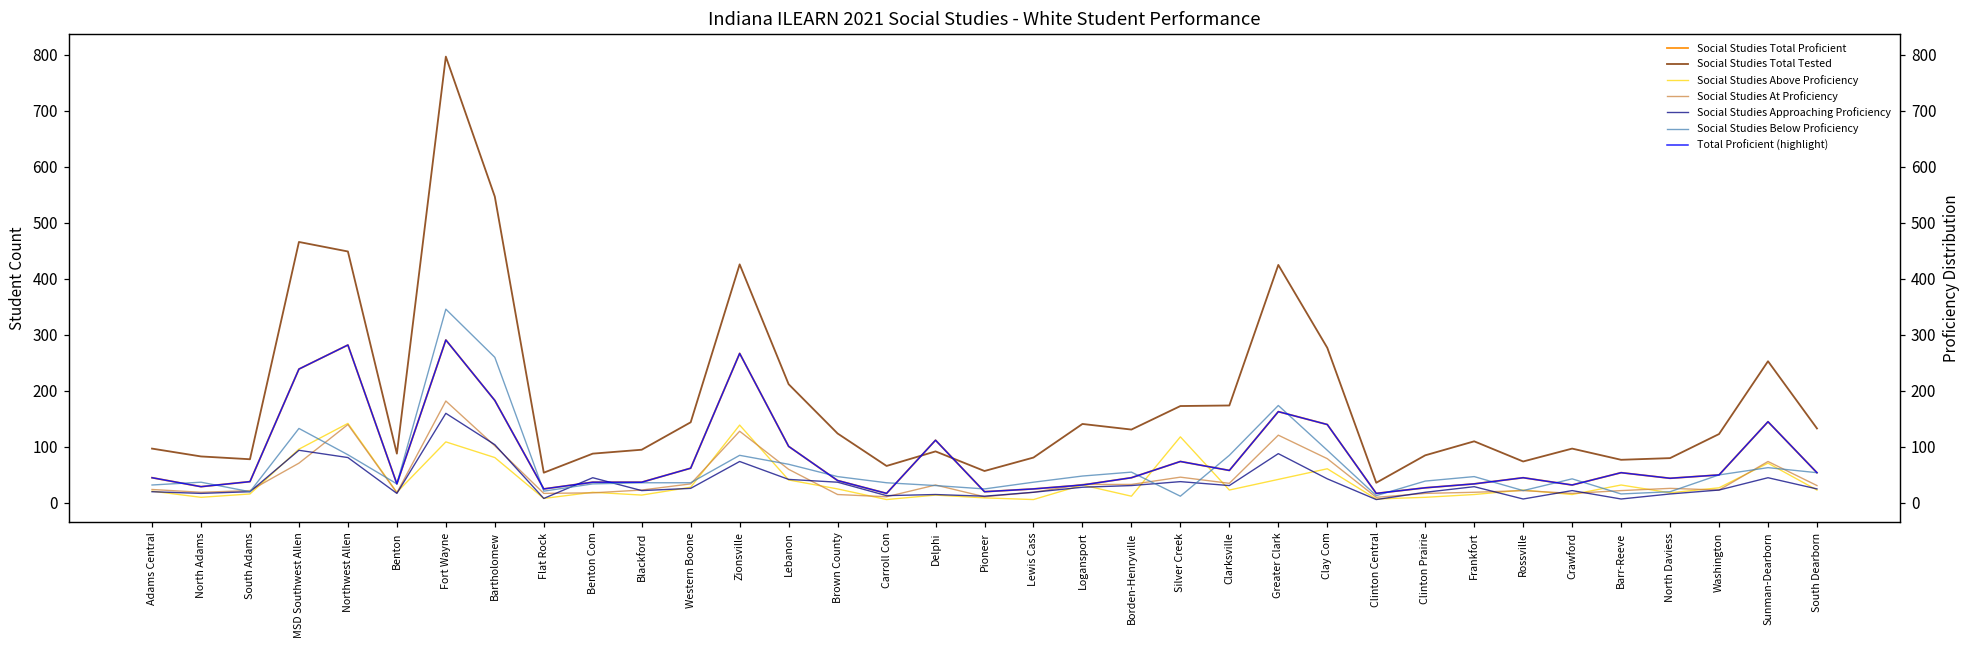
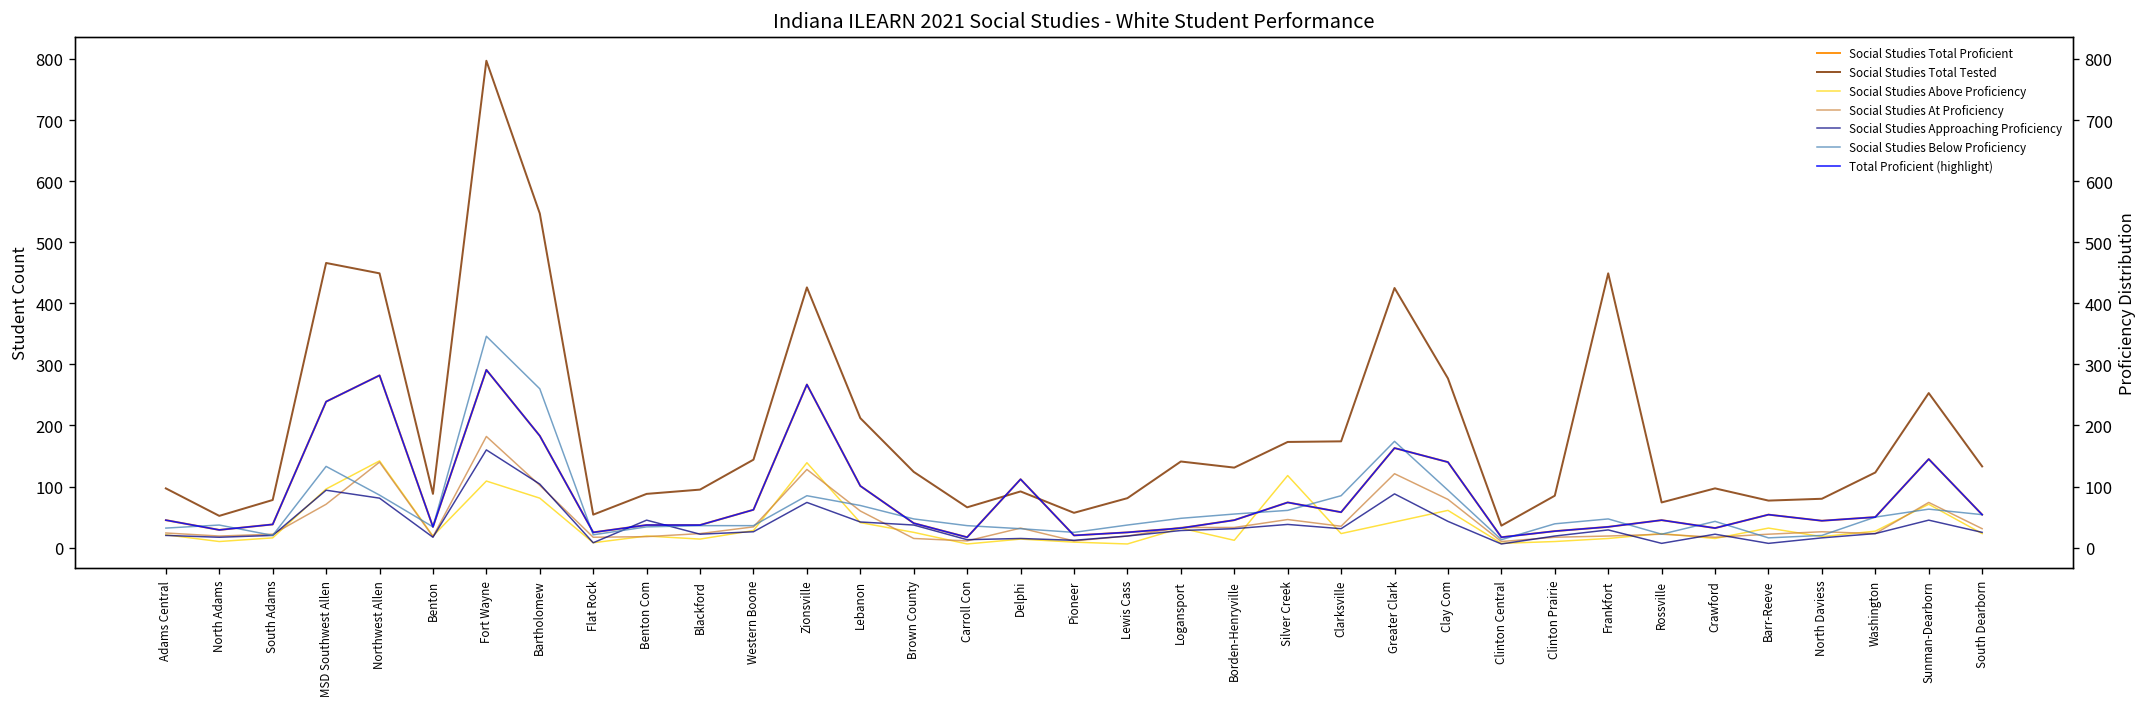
  {
    "Total Proficient (highlight)": {
      "Adams Central": 50,
      "North Adams": 30,
      "South Adams": 40,
      "MSD Southwest Allen": 240,
      "Northwest Allen": 280,
      "Fort Wayne": 290,
      "Bartholomew": 180,
      "Western Boone": 60,
      "Zionsville": 270,
      "Lebanon": 100,
      "Delphi": 110,
      "Lewis Cass": 30,
      "Borden-Henryville": 50,
      "Silver Creek": 70,
      "Clarksville": 60,
      "Greater Clark": 160,
      "Clay Com": 140,
      "Clinton Prairie": 30,
      "Rossville": 50,
      "Crawford": 30,
      "Barr-Reeve": 50,
      "North Daviess": 40,
      "Sunman-Dearborn": 150
    },
    "Social Studies Total Tested": {
      "Adams Central": 100,
-     "North Adams": 80,
+     "North Adams": 50,
      "South Adams": 80,
      "MSD Southwest Allen": 470,
      "Northwest Allen": 450,
      "Benton": 90,
      "Fort Wayne": 800,
      "Bartholomew": 550,
      "Flat Rock": 50,
      "Benton Com": 90,
      "Blackford": 100,
      "Western Boone": 140,
      "Zionsville": 430,
      "Lebanon": 210,
      "Brown County": 120,
      "Carroll Con": 70,
      "Delphi": 90,
      "Pioneer": 60,
      "Lewis Cass": 80,
      "Logansport": 140,
      "Borden-Henryville": 130,
      "Silver Creek": 170,
      "Clarksville": 170,
      "Greater Clark": 430,
      "Clay Com": 280,
      "Clinton Central": 40,
      "Clinton Prairie": 90,
-     "Frankfort": 110,
+     "Frankfort": 450,
      "Rossville": 70,
      "Crawford": 100,
      "Barr-Reeve": 80,
      "North Daviess": 80,
      "Washington": 120,
      "Sunman-Dearborn": 250,
      "South Dearborn": 130
    },
    "Social Studies Above Proficiency": {
      "North Adams": 10,
      "Fort Wayne": 110,
      "Bartholomew": 80,
      "Blackford": 10,
      "Zionsville": 140,
      "Brown County": 30,
      "Lewis Cass": 10,
      "Borden-Henryville": 10,
      "Silver Creek": 120,
      "Clarksville": 20,
      "Greater Clark": 40,
      "Clay Com": 60,
      "Clinton Prairie": 10,
      "Barr-Reeve": 30
    },
    "Social Studies At Proficiency": {
      "MSD Southwest Allen": 70,
      "Fort Wayne": 180,
      "Zionsville": 130,
      "Lebanon": 60,
      "Brown County": 20,
      "Silver Creek": 50,
      "Greater Clark": 120,
      "Clay Com": 80,
      "Barr-Reeve": 20,
      "North Daviess": 30,
      "South Dearborn": 30
    },
    "Social Studies Approaching Proficiency": {
      "Northwest Allen": 80,
      "Fort Wayne": 160,
      "Benton Com": 50,
      "Zionsville": 70,
      "Silver Creek": 40,
      "Greater Clark": 90,
      "Clay Com": 40,
      "Rossville": 10,
      "Barr-Reeve": 10,
      "Sunman-Dearborn": 50
    },
    "Social Studies Below Proficiency": {
      "Adams Central": 30,
      "North Adams": 40,
      "MSD Southwest Allen": 130,
      "Northwest Allen": 90,
      "Fort Wayne": 350,
      "Bartholomew": 260,
      "Zionsville": 90,
      "Lebanon": 70,
      "Brown County": 50,
      "Carroll Con": 40,
      "Lewis Cass": 40,
      "Logansport": 50,
      "Borden-Henryville": 60,
-     "Silver Creek": 10,
+     "Silver Creek": 60,
      "Clarksville": 90,
      "Greater Clark": 170,
      "Clay Com": 90,
      "Clinton Prairie": 40,
      "Frankfort": 50,
      "Crawford": 40,
      "Barr-Reeve": 20,
      "Sunman-Dearborn": 60
    }
  }
